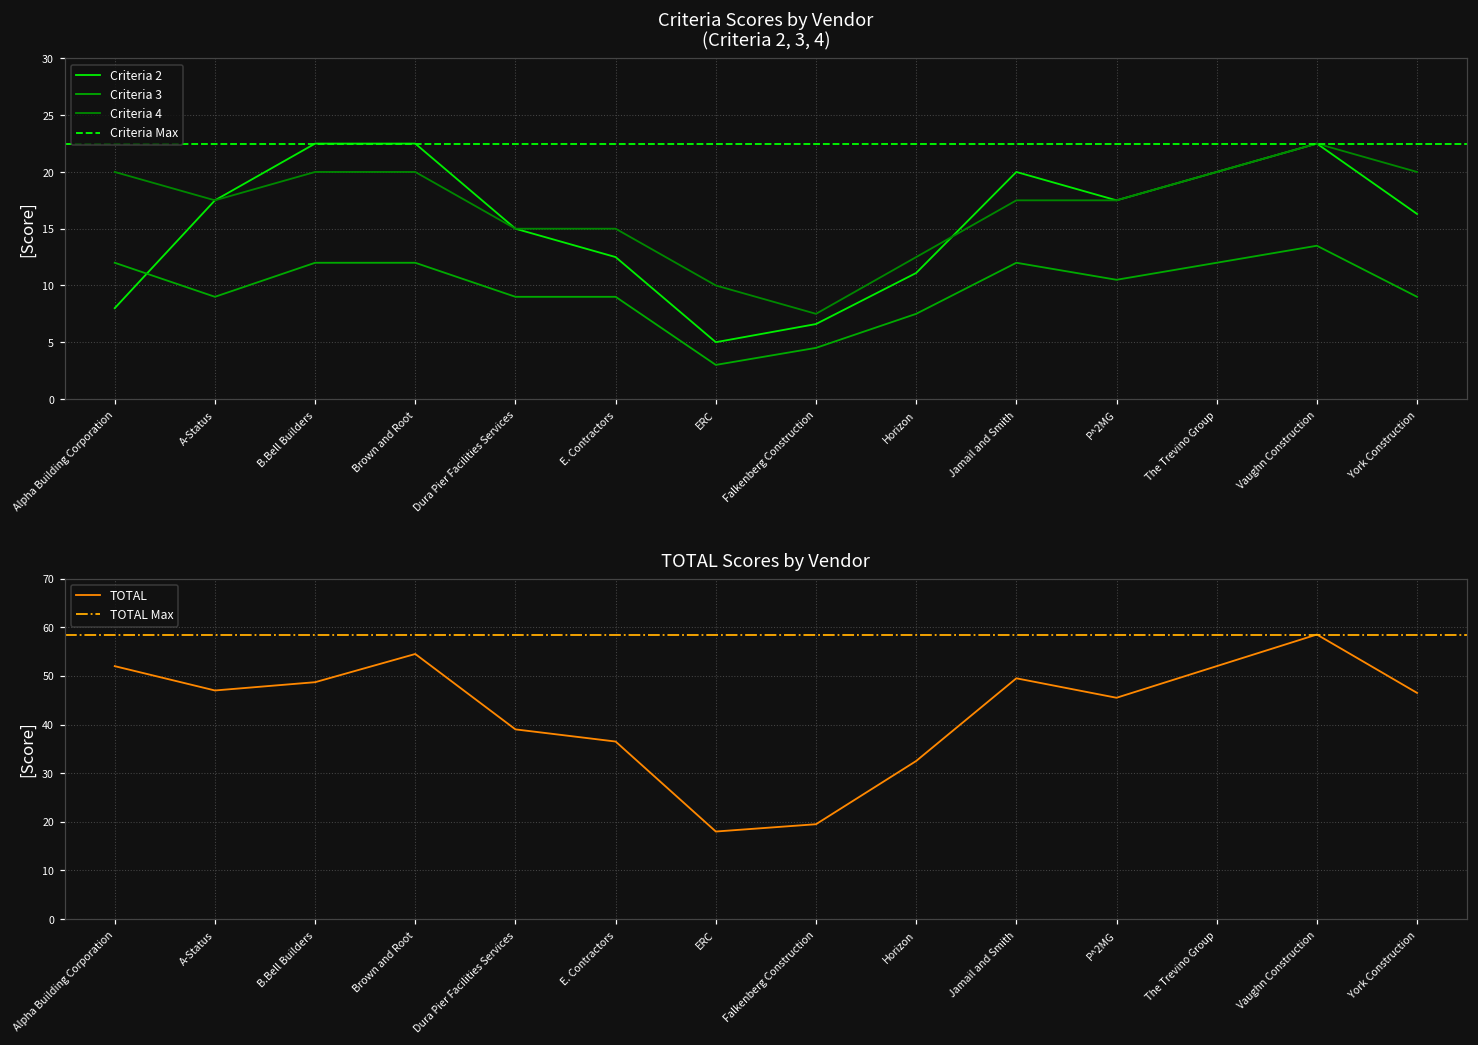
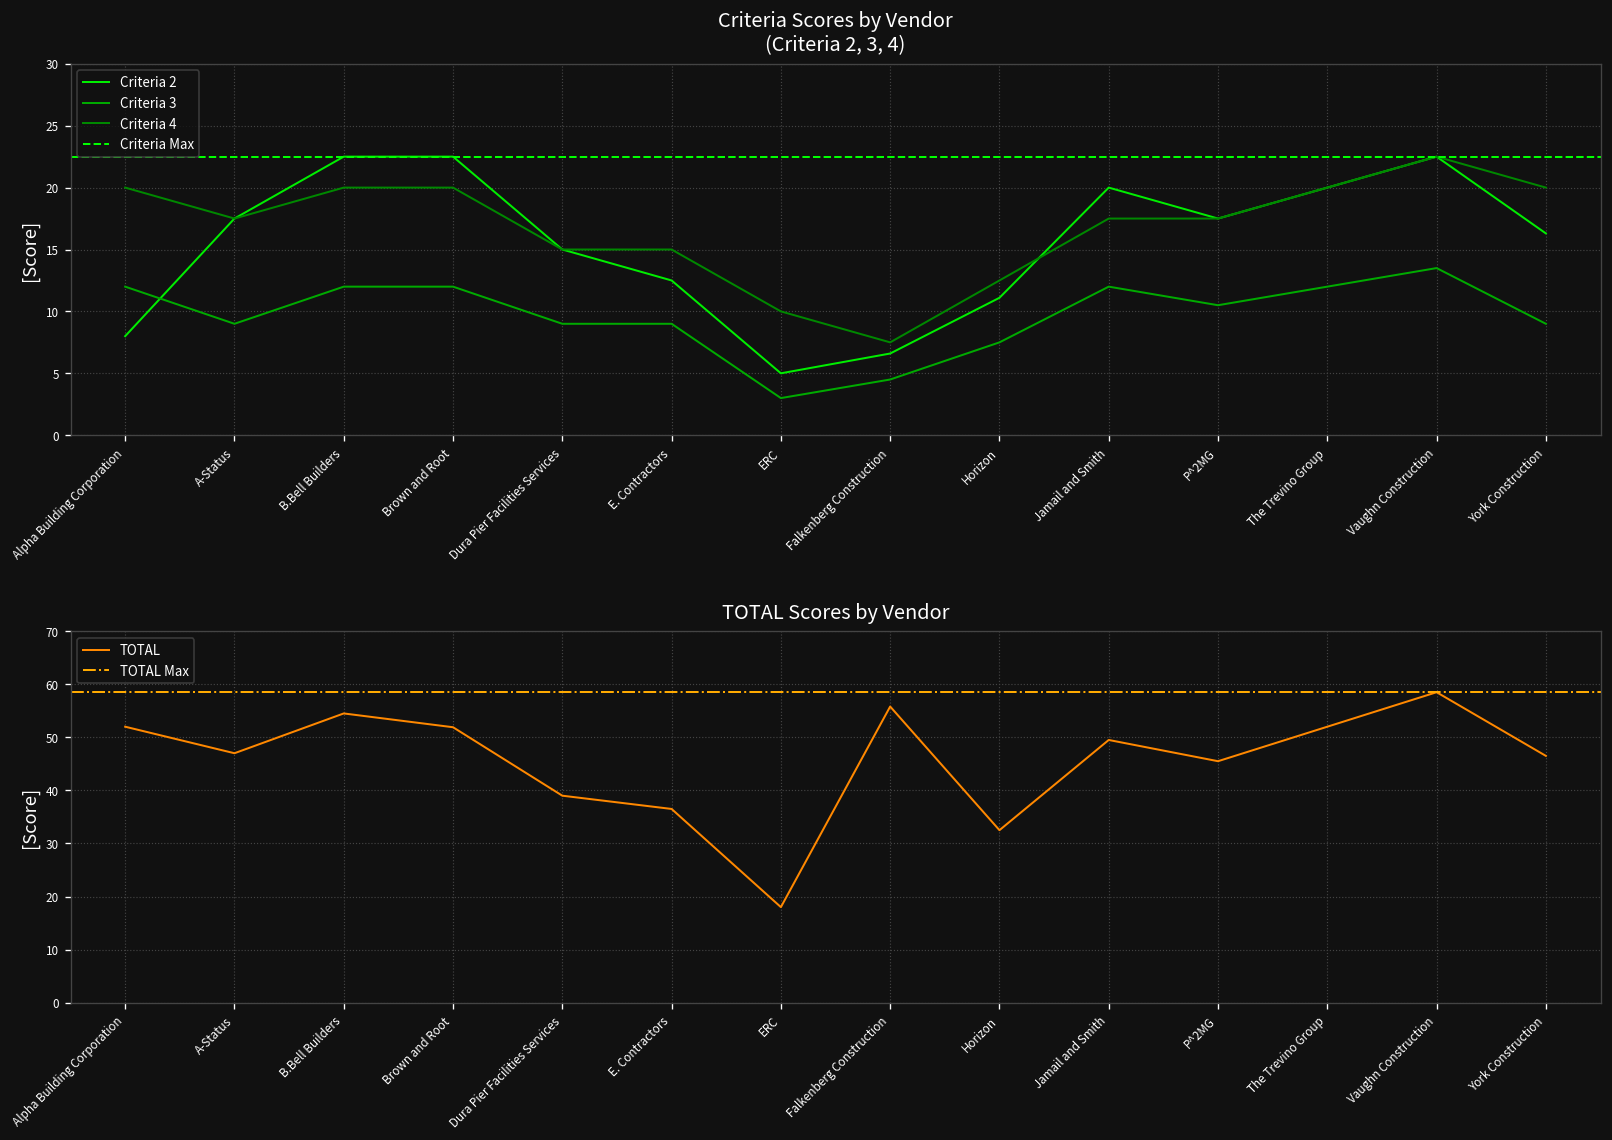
  {
    "Criteria Scores by Vendor (Criteria 2, 3, 4)": {
      "Criteria 2": {
        "Alpha Building Corporation": 8.0,
        "B.Bell Builders": 22.5,
        "Brown and Root": 22.5,
        "E. Contractors": 12.5,
        "ERC": 5.0,
        "Falkenberg Construction": 6.6,
        "Horizon": 11.1,
        "Jamail and Smith": 20.0,
        "York Construction": 16.3
      }
    },
    "TOTAL Scores by Vendor": {
      "Alpha Building Corporation": 52,
      "A-Status": 47,
-     "B.Bell Builders": 49,
-     "Brown and Root": 55,
+     "B.Bell Builders": 55,
+     "Brown and Root": 52,
      "Dura Pier Facilities Services": 39,
      "E. Contractors": 37,
      "ERC": 18,
-     "Falkenberg Construction": 20,
+     "Falkenberg Construction": 56,
      "Horizon": 33,
      "Jamail and Smith": 50,
      "P^2MG": 46,
      "The Trevino Group": 52,
      "Vaughn Construction": 59,
      "York Construction": 47
    }
  }
